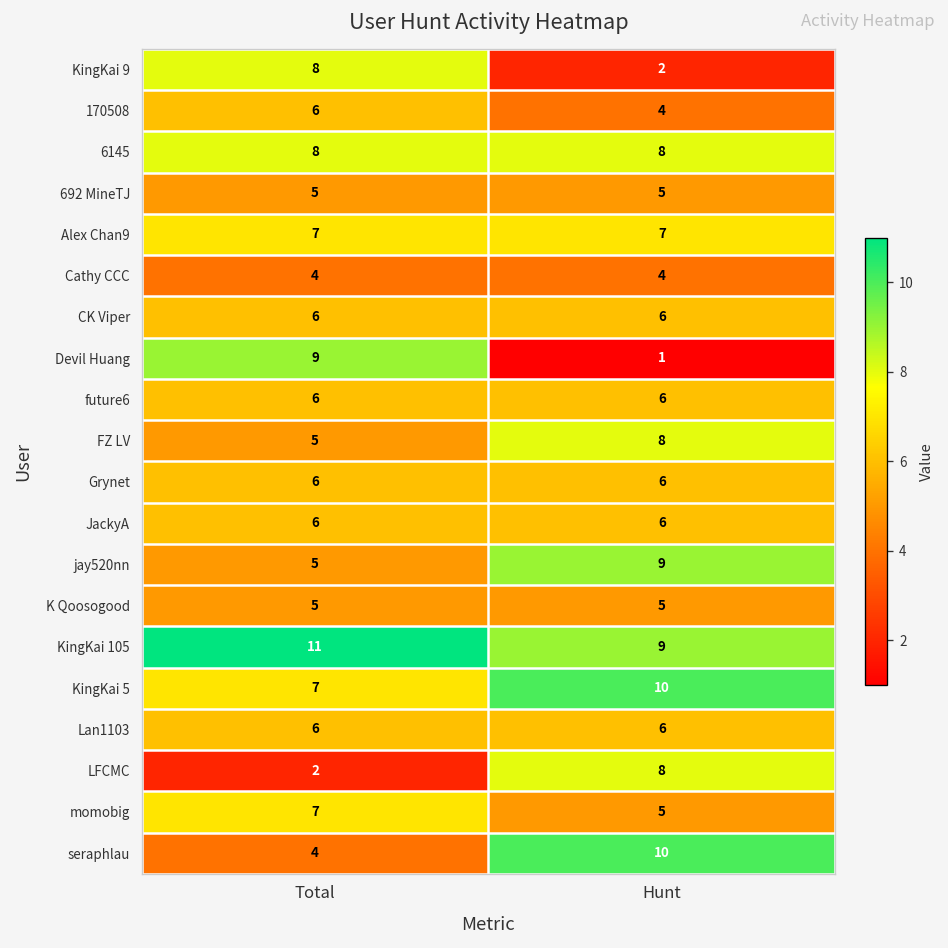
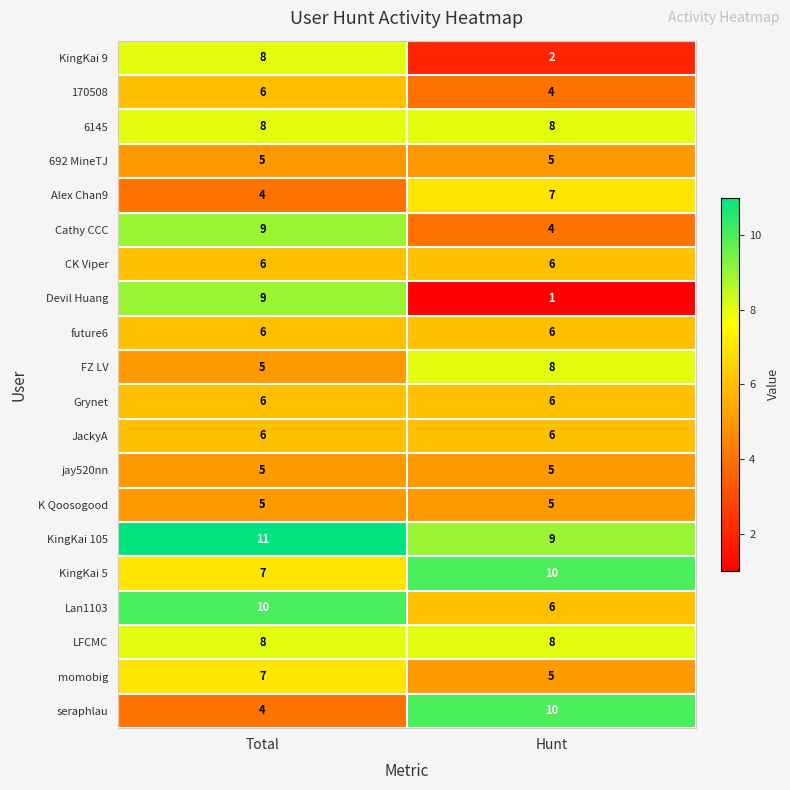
  {
    "KingKai 9": {
      "Total": 8,
      "Hunt": 2
    },
    "170508": {
      "Total": 6,
      "Hunt": 4
    },
    "6145": {
      "Total": 8,
      "Hunt": 8
    },
    "692 MineTJ": {
      "Total": 5,
      "Hunt": 5
    },
    "Alex Chan9": {
-     "Total": 7,
+     "Total": 4,
      "Hunt": 7
    },
    "Cathy CCC": {
-     "Total": 4,
+     "Total": 9,
      "Hunt": 4
    },
    "CK Viper": {
      "Total": 6,
      "Hunt": 6
    },
    "Devil Huang": {
      "Total": 9,
      "Hunt": 1
    },
    "future6": {
      "Total": 6,
      "Hunt": 6
    },
    "FZ LV": {
      "Total": 5,
      "Hunt": 8
    },
    "Grynet": {
      "Total": 6,
      "Hunt": 6
    },
    "JackyA": {
      "Total": 6,
      "Hunt": 6
    },
    "jay520nn": {
      "Total": 5,
-     "Hunt": 9
+     "Hunt": 5
    },
    "K Qoosogood": {
      "Total": 5,
      "Hunt": 5
    },
    "KingKai 105": {
      "Total": 11,
      "Hunt": 9
    },
    "KingKai 5": {
      "Total": 7,
      "Hunt": 10
    },
    "Lan1103": {
-     "Total": 6,
+     "Total": 10,
      "Hunt": 6
    },
    "LFCMC": {
-     "Total": 2,
+     "Total": 8,
      "Hunt": 8
    },
    "momobig": {
      "Total": 7,
      "Hunt": 5
    },
    "seraphlau": {
      "Total": 4,
      "Hunt": 10
    }
  }
